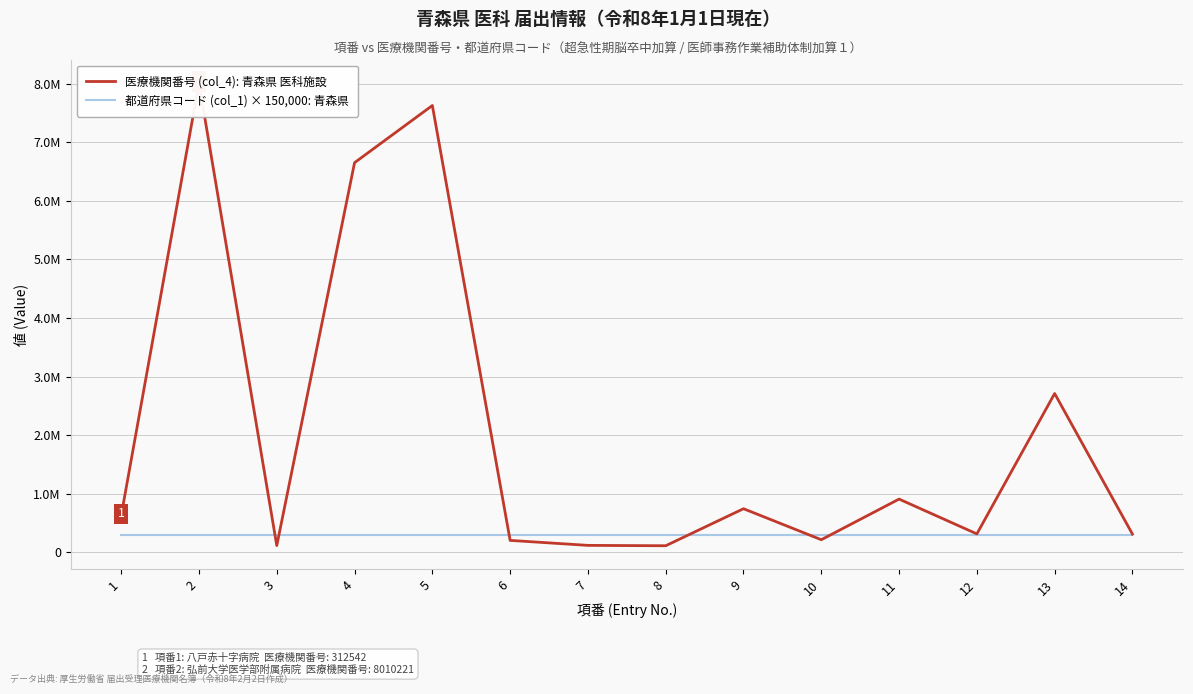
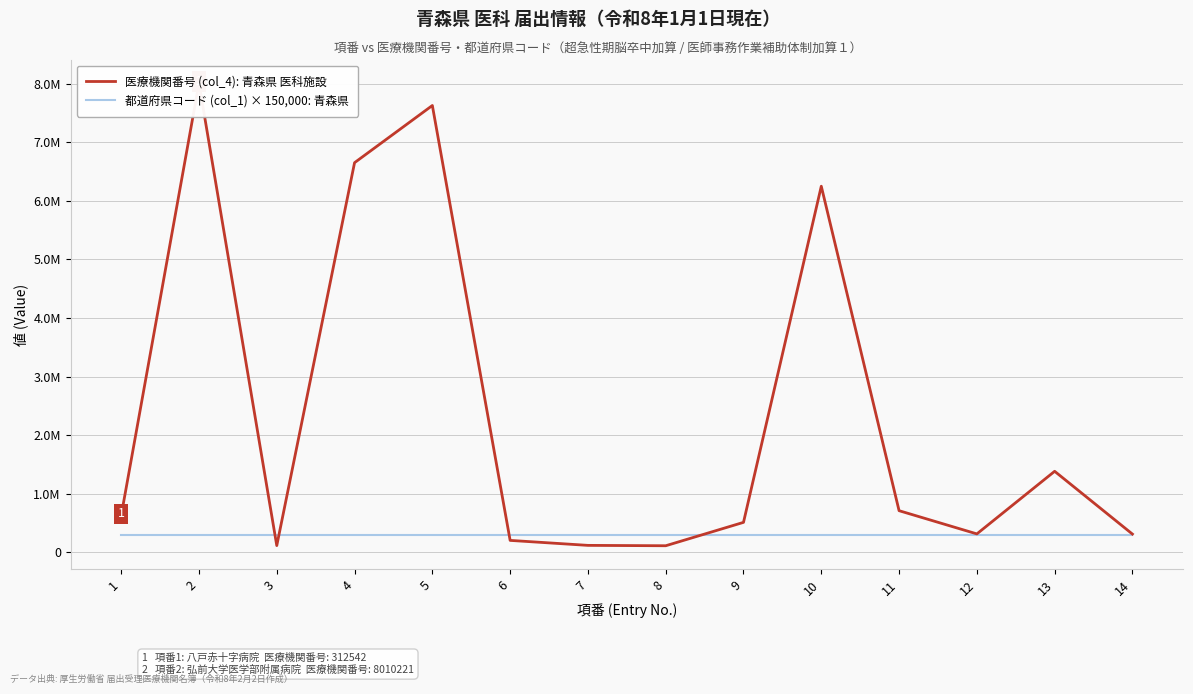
  {
    "医療機関番号 (col_4): 青森県 医科施設": {
      "3": 100000,
      "4": 6700000,
      "5": 7600000,
      "6": 200000,
      "7": 100000,
      "8": 100000,
-     "9": 700000,
-     "10": 200000,
-     "11": 900000,
-     "13": 2700000
+     "9": 500000,
+     "10": 6300000,
+     "11": 700000,
+     "13": 1400000
    },
    "都道府県コード (col_1) × 150,000: 青森県": {
      "1": 300000,
      "2": 300000,
      "3": 300000,
      "4": 300000,
      "5": 300000,
      "6": 300000,
      "7": 300000,
      "8": 300000,
      "9": 300000,
      "10": 300000,
      "11": 300000,
      "13": 300000
    }
  }
